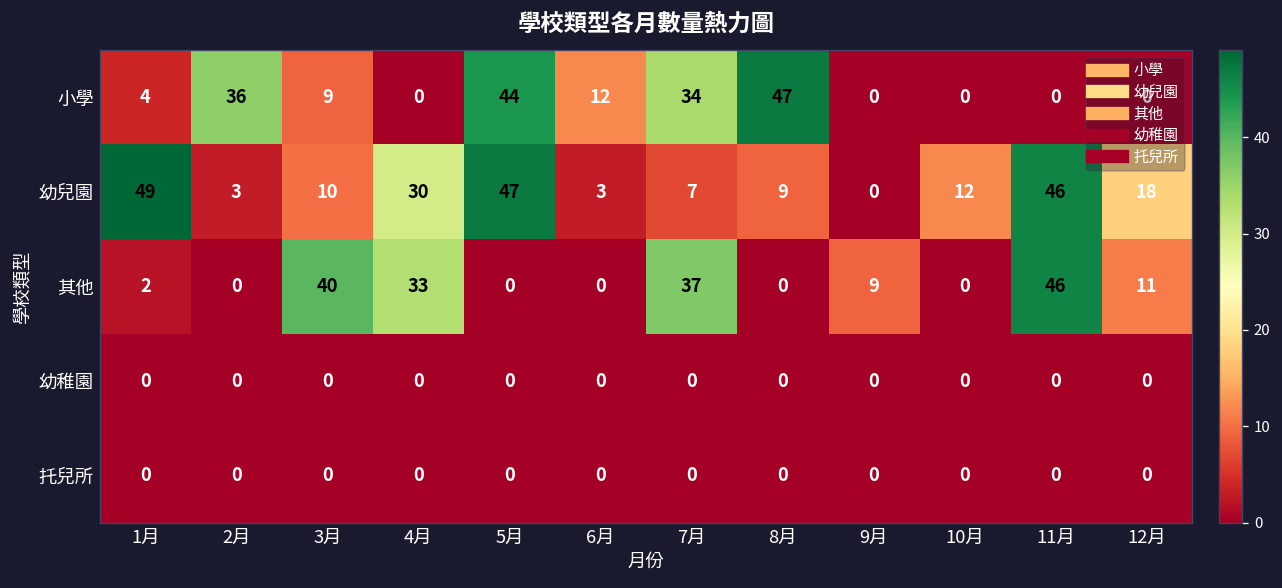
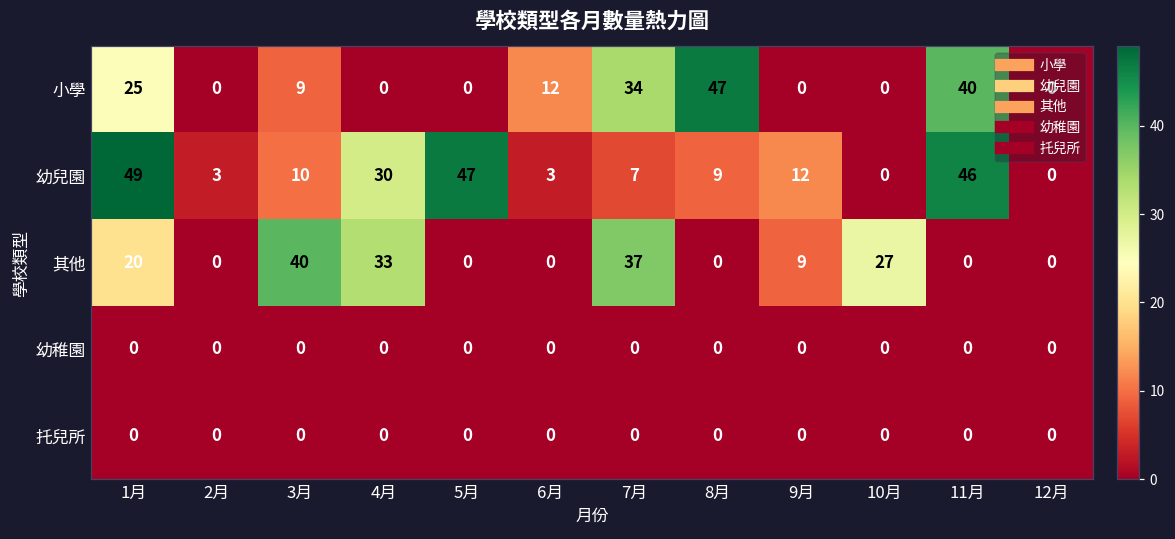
  {
    "小學": {
-     "1月": 4,
-     "2月": 36,
+     "1月": 25,
+     "2月": 0,
      "3月": 9,
      "4月": 0,
-     "5月": 44,
+     "5月": 0,
      "6月": 12,
      "7月": 34,
      "8月": 47,
      "9月": 0,
      "10月": 0,
-     "11月": 0
+     "11月": 40
    },
    "幼兒園": {
      "1月": 49,
      "2月": 3,
      "3月": 10,
      "4月": 30,
      "5月": 47,
      "6月": 3,
      "7月": 7,
      "8月": 9,
-     "9月": 0,
-     "10月": 12,
+     "9月": 12,
+     "10月": 0,
      "11月": 46,
-     "12月": 18
+     "12月": 0
    },
    "其他": {
-     "1月": 2,
+     "1月": 20,
      "2月": 0,
      "3月": 40,
      "4月": 33,
      "5月": 0,
      "6月": 0,
      "7月": 37,
      "8月": 0,
      "9月": 9,
-     "10月": 0,
-     "11月": 46,
-     "12月": 11
+     "10月": 27,
+     "11月": 0,
+     "12月": 0
    },
    "幼稚園": {
      "1月": 0,
      "2月": 0,
      "3月": 0,
      "4月": 0,
      "5月": 0,
      "6月": 0,
      "7月": 0,
      "8月": 0,
      "9月": 0,
      "10月": 0,
      "11月": 0,
      "12月": 0
    },
    "托兒所": {
      "1月": 0,
      "2月": 0,
      "3月": 0,
      "4月": 0,
      "5月": 0,
      "6月": 0,
      "7月": 0,
      "8月": 0,
      "9月": 0,
      "10月": 0,
      "11月": 0,
      "12月": 0
    }
  }
